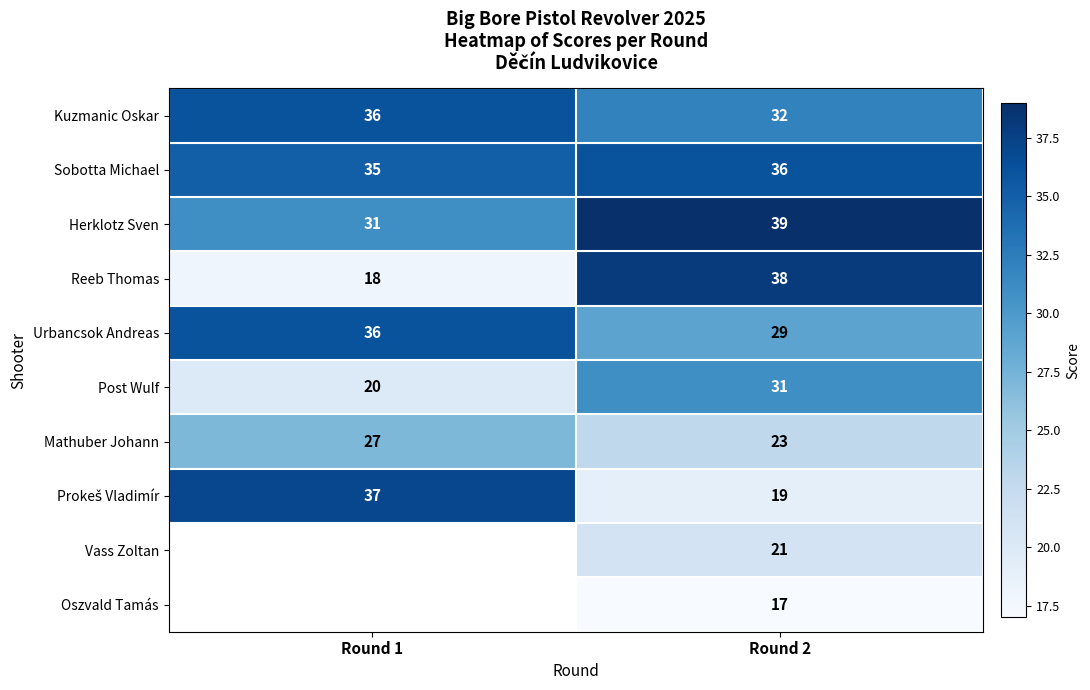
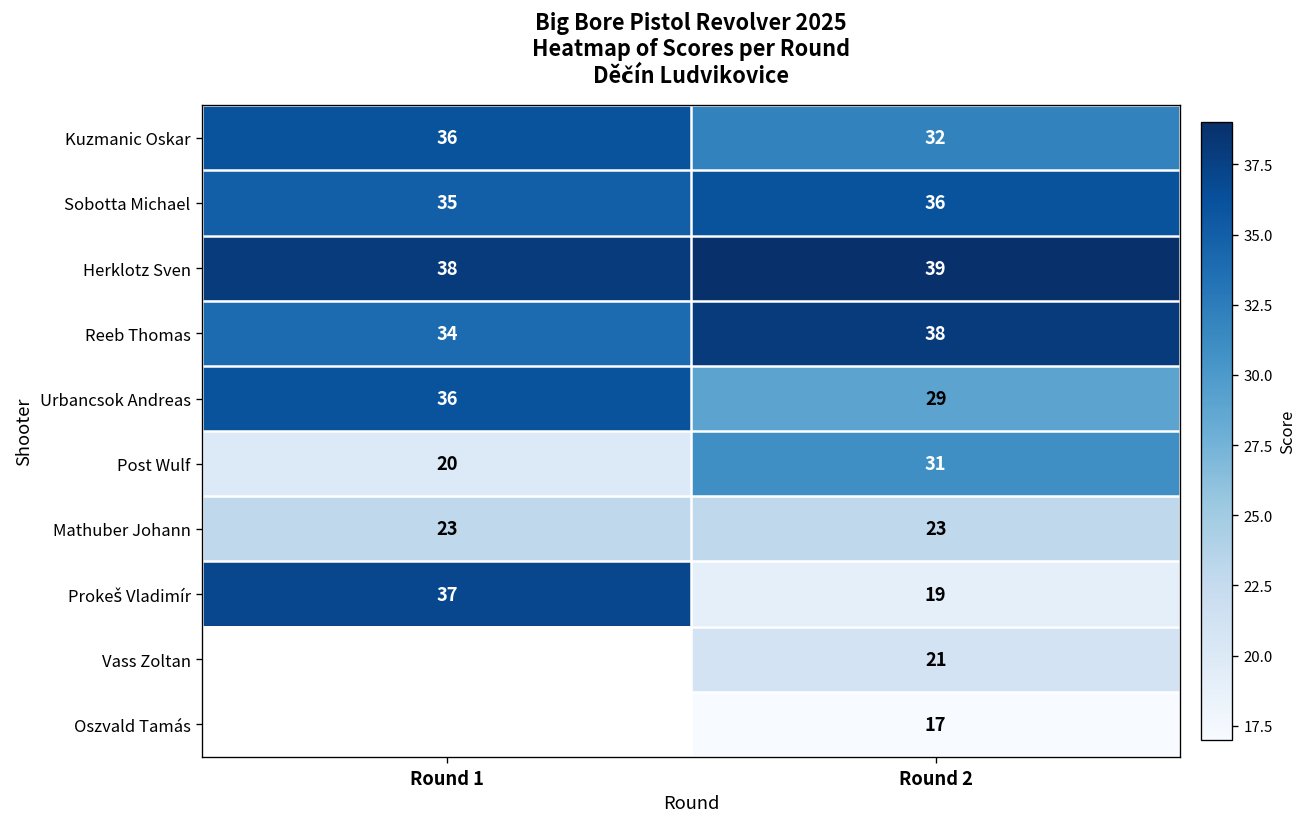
  {
    "Kuzmanic Oskar": {
      "Round 1": 36,
      "Round 2": 32
    },
    "Sobotta Michael": {
      "Round 1": 35,
      "Round 2": 36
    },
    "Herklotz Sven": {
-     "Round 1": 31,
+     "Round 1": 38,
      "Round 2": 39
    },
    "Reeb Thomas": {
-     "Round 1": 18,
+     "Round 1": 34,
      "Round 2": 38
    },
    "Urbancsok Andreas": {
      "Round 1": 36,
      "Round 2": 29
    },
    "Post Wulf": {
      "Round 1": 20,
      "Round 2": 31
    },
    "Mathuber Johann": {
-     "Round 1": 27,
+     "Round 1": 23,
      "Round 2": 23
    },
    "Prokeš Vladimír": {
      "Round 1": 37,
      "Round 2": 19
    },
    "Vass Zoltan": {
      "Round 2": 21
    },
    "Oszvald Tamás": {
      "Round 2": 17
    }
  }
